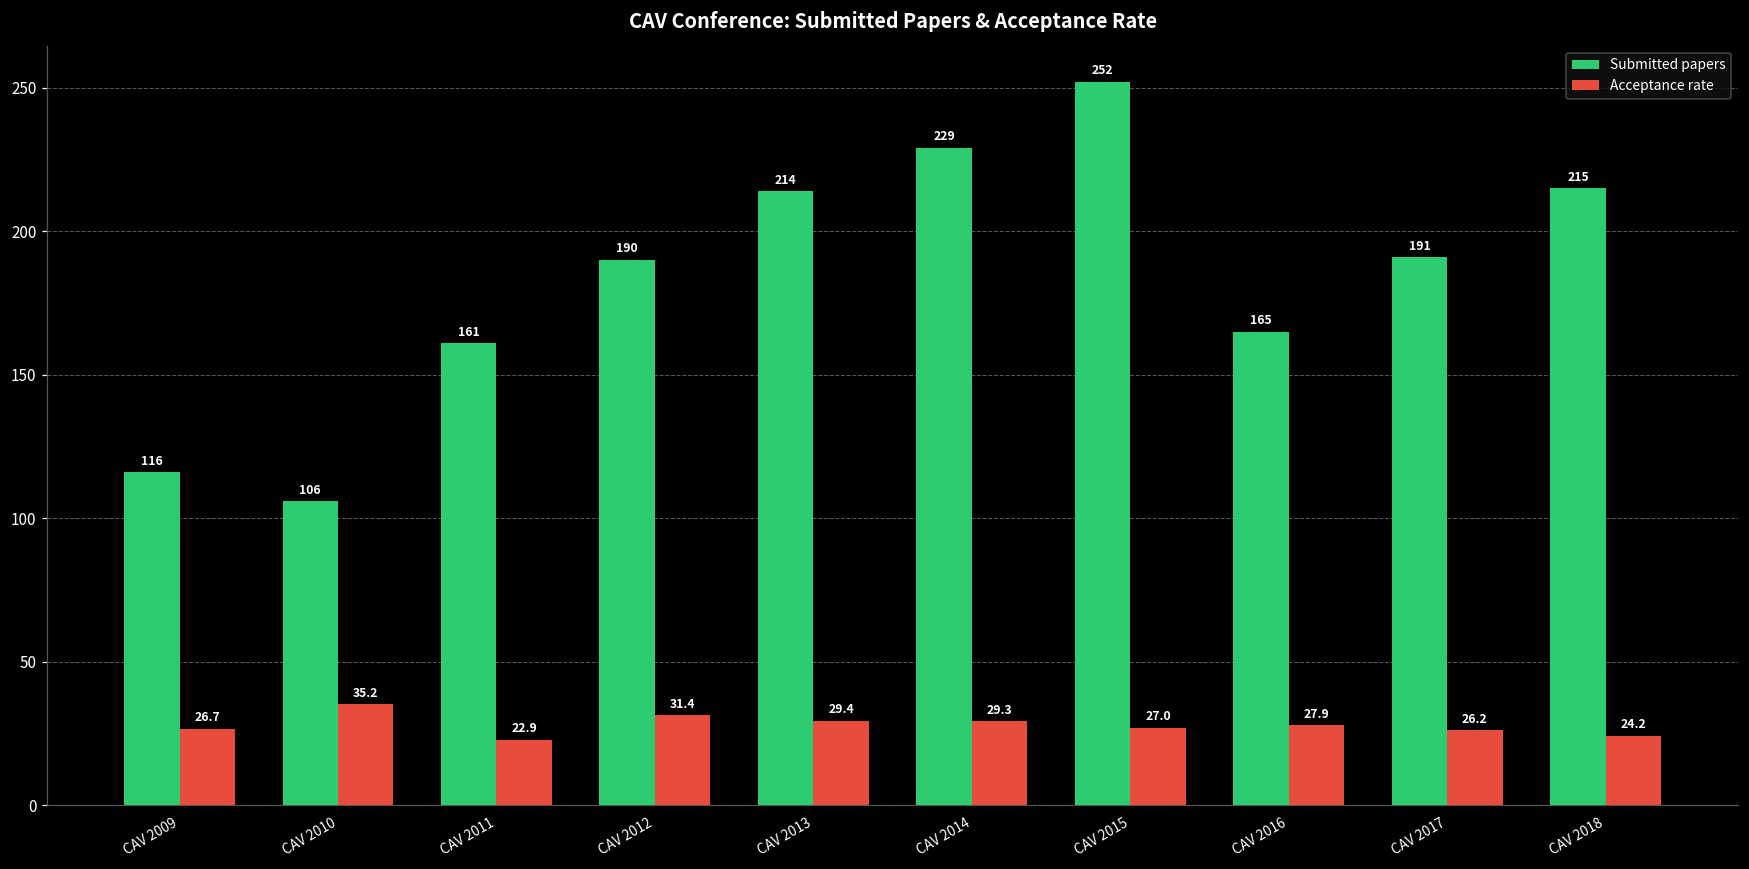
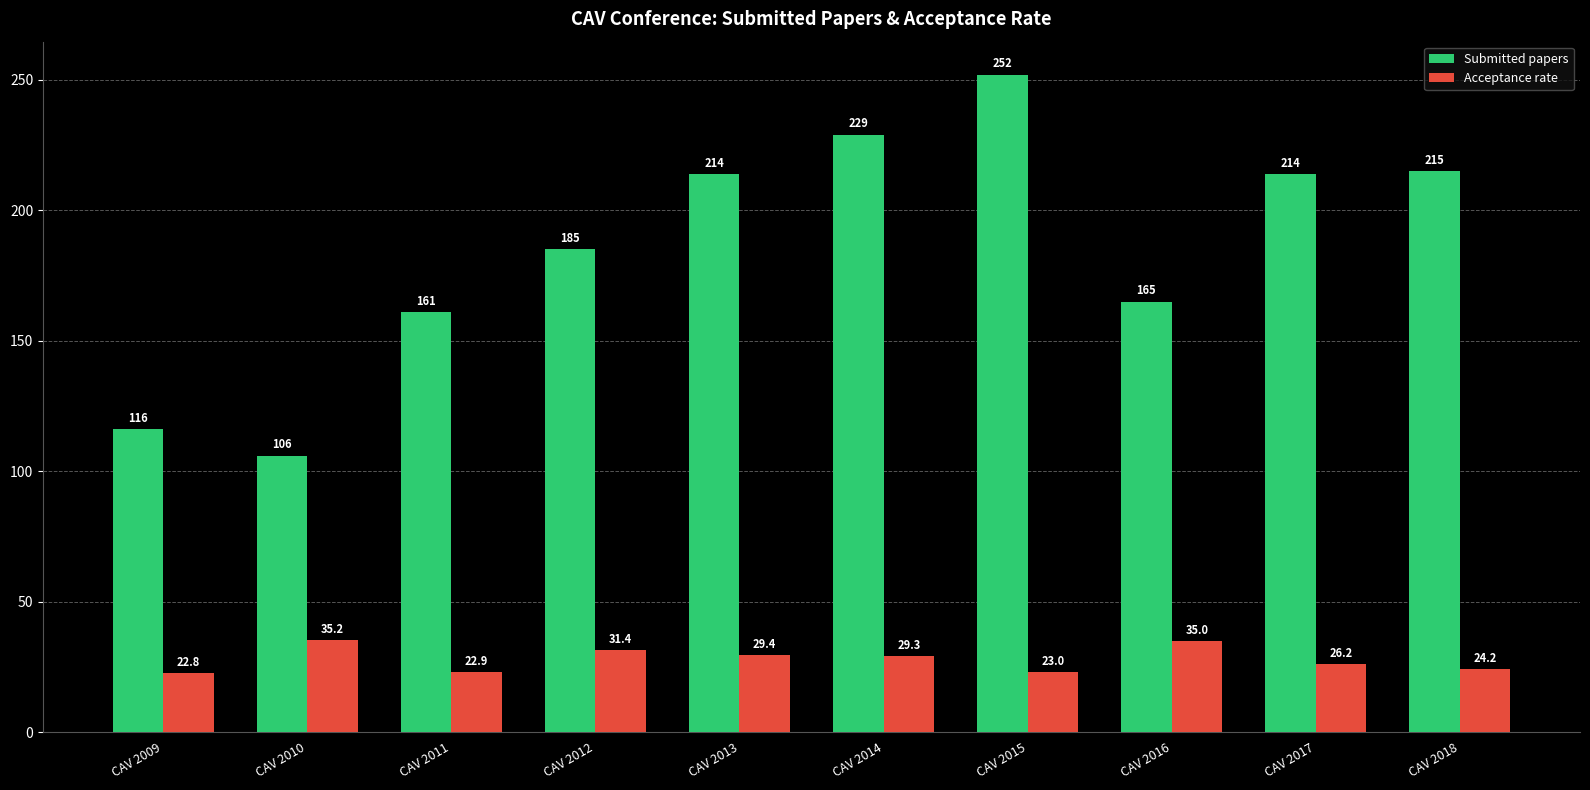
  {
    "Submitted papers": {
      "CAV 2009": 116,
      "CAV 2010": 106,
      "CAV 2011": 161,
-     "CAV 2012": 190,
+     "CAV 2012": 185,
      "CAV 2013": 214,
      "CAV 2014": 229,
      "CAV 2015": 252,
      "CAV 2016": 165,
-     "CAV 2017": 191,
+     "CAV 2017": 214,
      "CAV 2018": 215
    },
    "Acceptance rate": {
-     "CAV 2009": 26.7,
+     "CAV 2009": 22.8,
      "CAV 2010": 35.2,
      "CAV 2011": 22.9,
      "CAV 2012": 31.4,
      "CAV 2013": 29.4,
      "CAV 2014": 29.3,
-     "CAV 2015": 27.0,
-     "CAV 2016": 27.9,
+     "CAV 2015": 23.0,
+     "CAV 2016": 35.0,
      "CAV 2017": 26.2,
      "CAV 2018": 24.2
    }
  }
